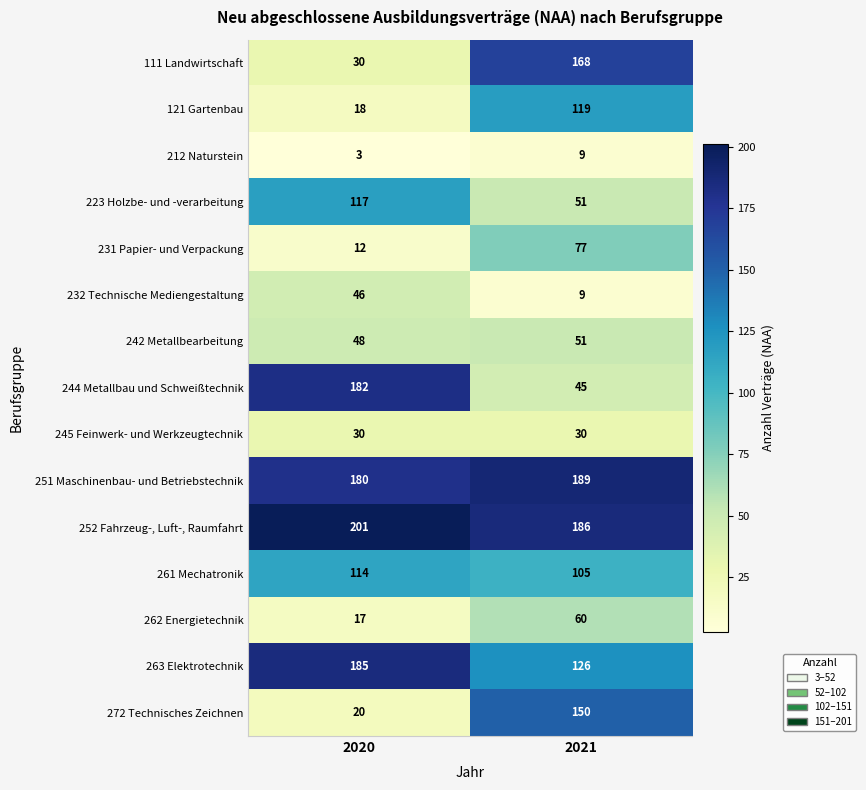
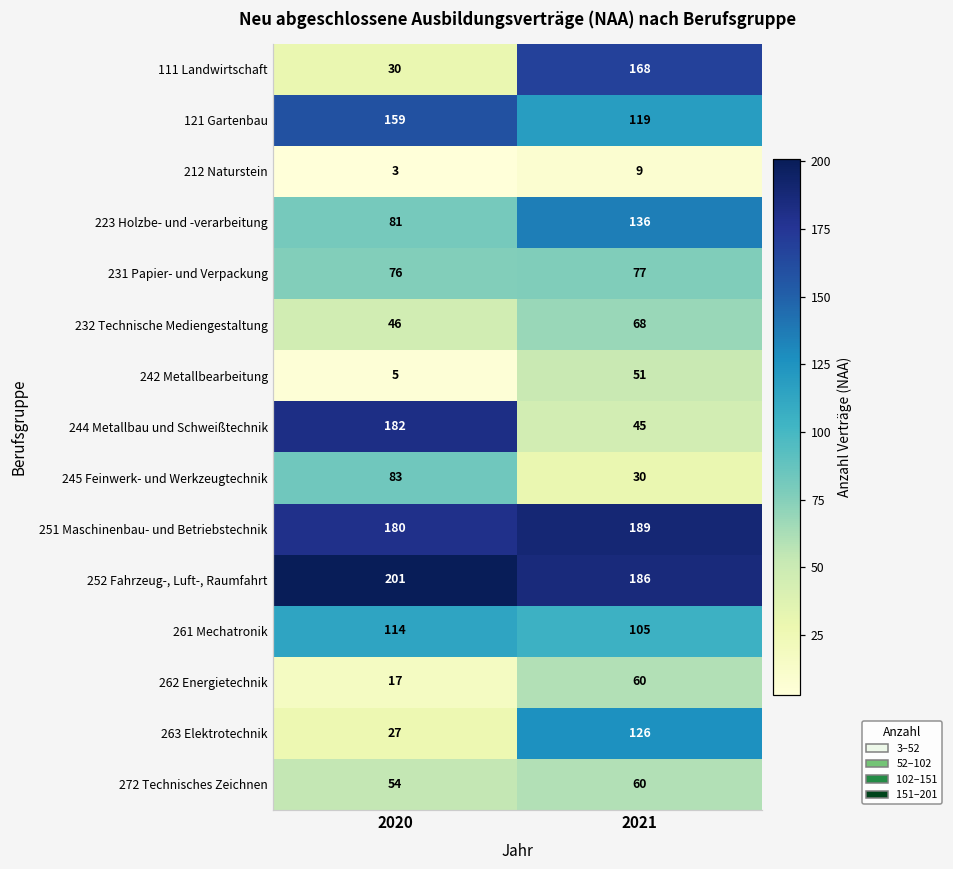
  {
    "111 Landwirtschaft": {
      "2020": 30,
      "2021": 168
    },
    "121 Gartenbau": {
-     "2020": 18,
+     "2020": 159,
      "2021": 119
    },
    "212 Naturstein": {
      "2020": 3,
      "2021": 9
    },
    "223 Holzbe- und -verarbeitung": {
-     "2020": 117,
-     "2021": 51
+     "2020": 81,
+     "2021": 136
    },
    "231 Papier- und Verpackung": {
-     "2020": 12,
+     "2020": 76,
      "2021": 77
    },
    "232 Technische Mediengestaltung": {
      "2020": 46,
-     "2021": 9
+     "2021": 68
    },
    "242 Metallbearbeitung": {
-     "2020": 48,
+     "2020": 5,
      "2021": 51
    },
    "244 Metallbau und Schweißtechnik": {
      "2020": 182,
      "2021": 45
    },
    "245 Feinwerk- und Werkzeugtechnik": {
-     "2020": 30,
+     "2020": 83,
      "2021": 30
    },
    "251 Maschinenbau- und Betriebstechnik": {
      "2020": 180,
      "2021": 189
    },
    "252 Fahrzeug-, Luft-, Raumfahrt": {
      "2020": 201,
      "2021": 186
    },
    "261 Mechatronik": {
      "2020": 114,
      "2021": 105
    },
    "262 Energietechnik": {
      "2020": 17,
      "2021": 60
    },
    "263 Elektrotechnik": {
-     "2020": 185,
+     "2020": 27,
      "2021": 126
    },
    "272 Technisches Zeichnen": {
-     "2020": 20,
-     "2021": 150
+     "2020": 54,
+     "2021": 60
    }
  }
